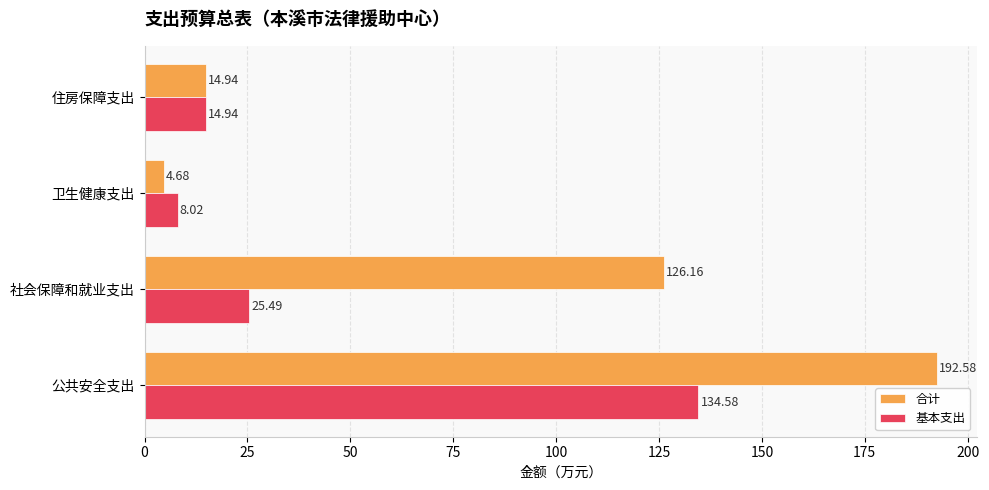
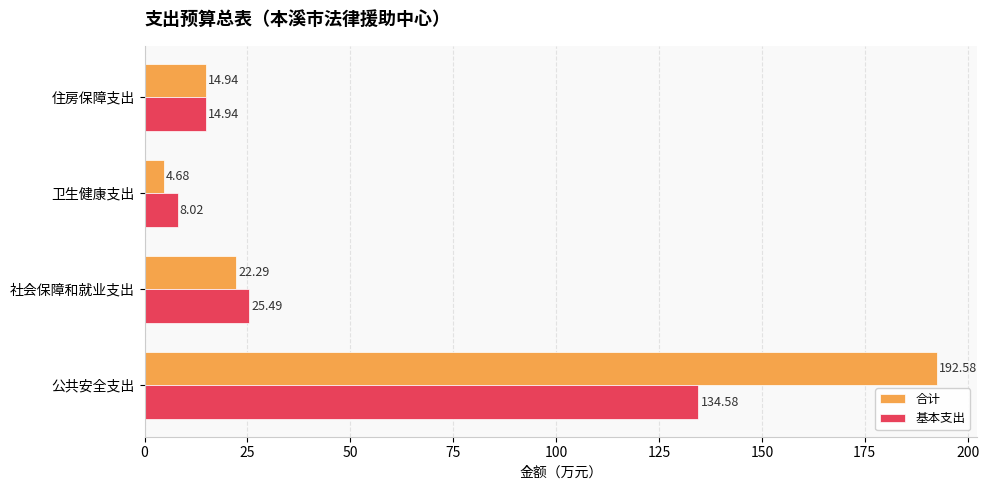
  {
    "合计": {
      "住房保障支出": 14.94,
      "卫生健康支出": 4.68,
-     "社会保障和就业支出": 126.16,
+     "社会保障和就业支出": 22.29,
      "公共安全支出": 192.58
    },
    "基本支出": {
      "住房保障支出": 14.94,
      "卫生健康支出": 8.02,
      "社会保障和就业支出": 25.49,
      "公共安全支出": 134.58
    }
  }
